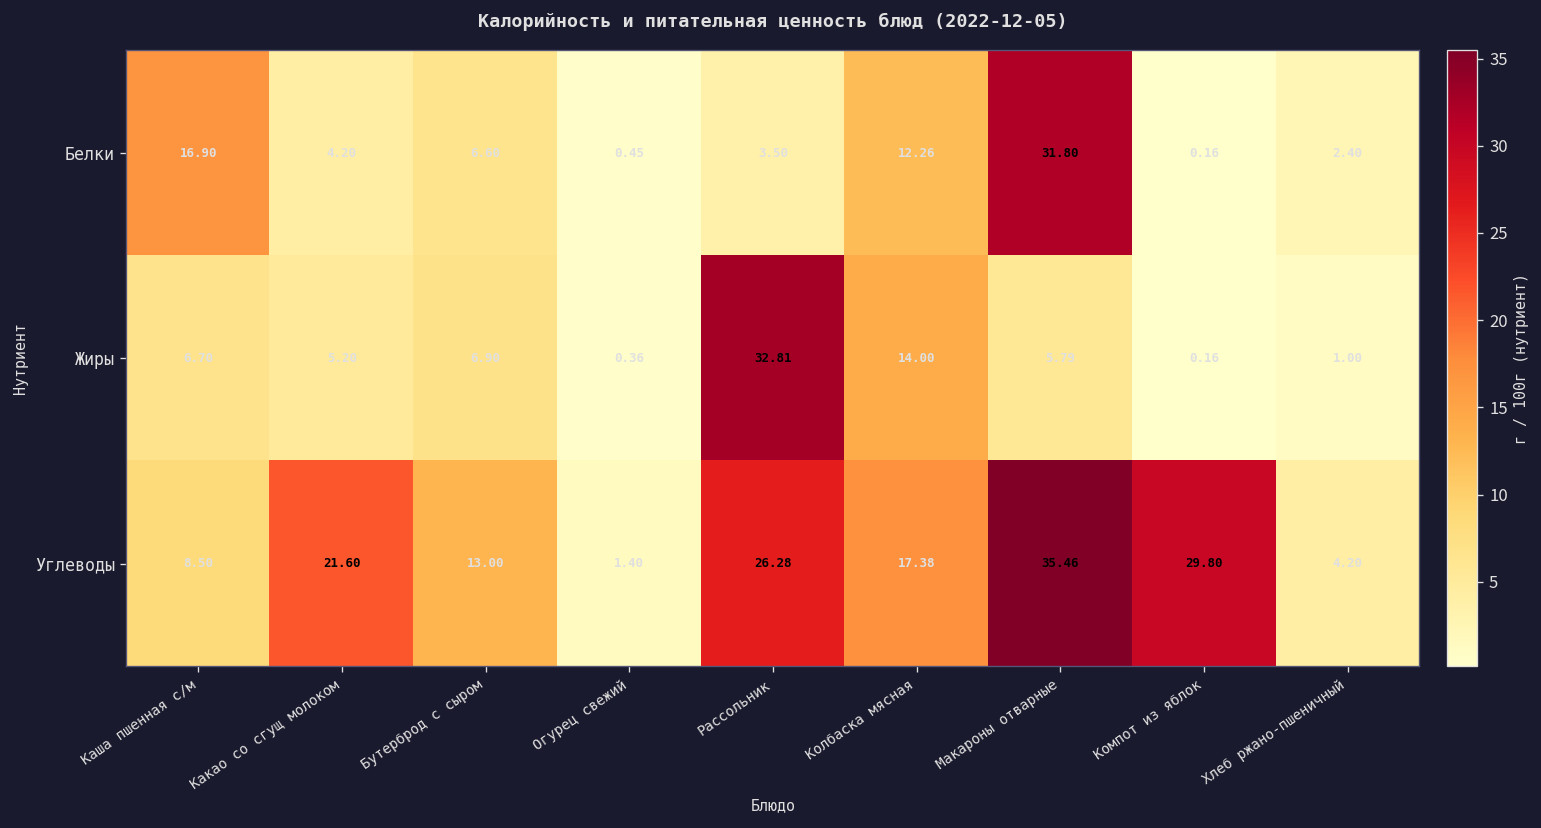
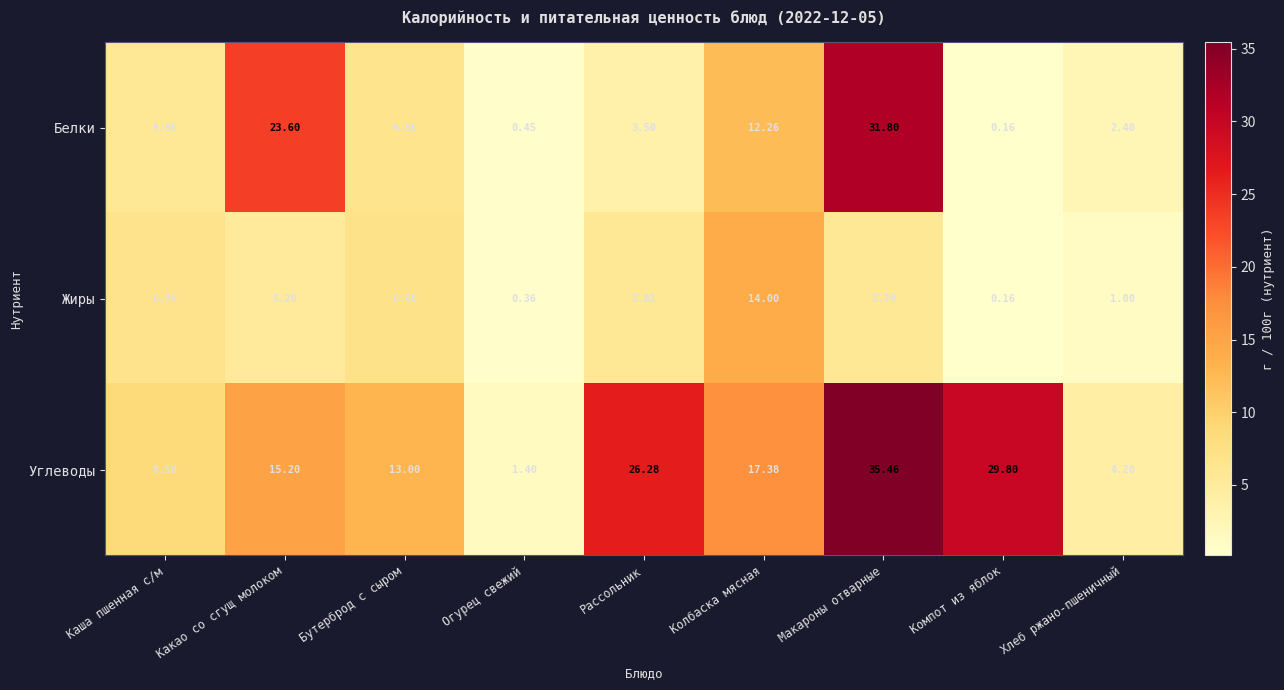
  {
    "Белки": {
-     "Каша пшенная с/м": 16.90,
-     "Какао со сгущ молоком": 4.20,
+     "Каша пшенная с/м": 5.60,
+     "Какао со сгущ молоком": 23.60,
      "Бутерброд с сыром": 6.60,
      "Рассольник": 3.50,
      "Колбаска мясная": 12.26,
      "Макароны отварные": 31.80
    },
    "Жиры": {
      "Каша пшенная с/м": 6.70,
      "Какао со сгущ молоком": 5.20,
      "Бутерброд с сыром": 6.90,
-     "Рассольник": 32.81,
+     "Рассольник": 5.81,
      "Колбаска мясная": 14.00,
      "Макароны отварные": 5.79
    },
    "Углеводы": {
      "Каша пшенная с/м": 8.50,
-     "Какао со сгущ молоком": 21.60,
+     "Какао со сгущ молоком": 15.20,
      "Бутерброд с сыром": 13.00,
      "Рассольник": 26.28,
      "Колбаска мясная": 17.38,
      "Макароны отварные": 35.46,
      "Компот из яблок": 29.80,
      "Хлеб ржано-пшеничный": 4.20
    }
  }
